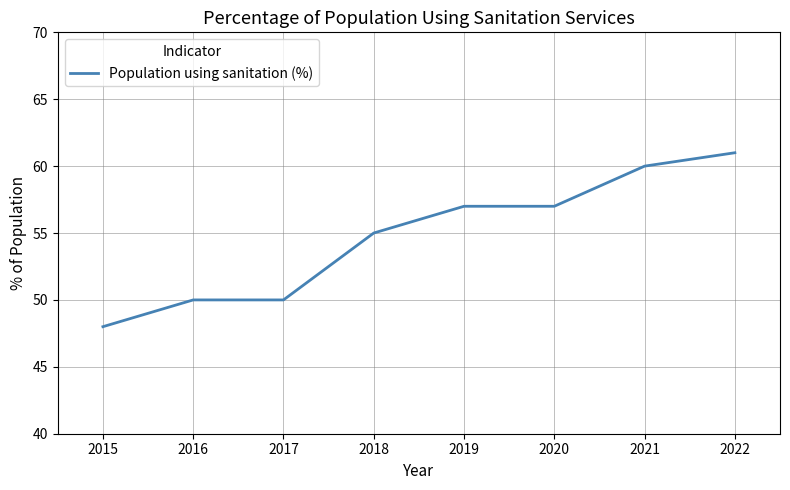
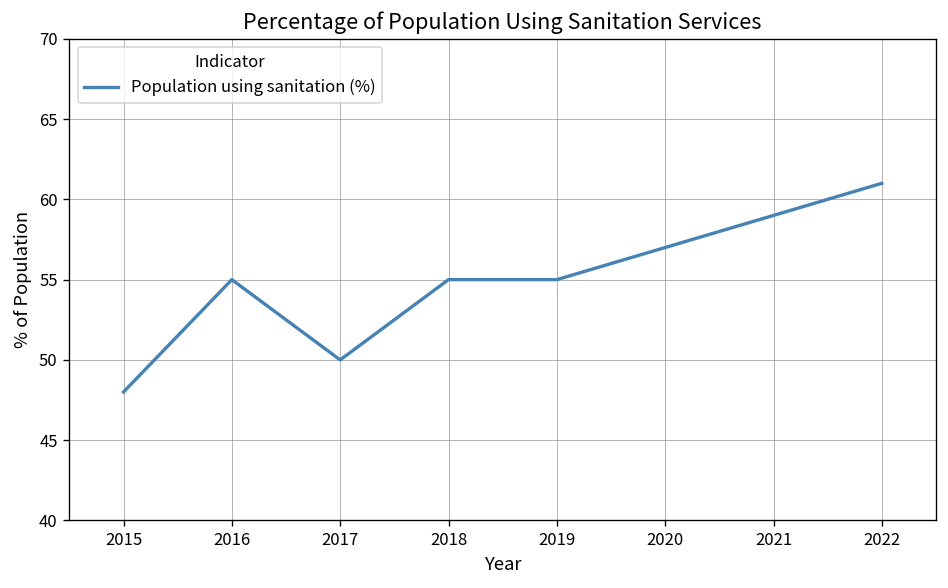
  {
    "2015": 48,
-   "2016": 50,
+   "2016": 55,
    "2017": 50,
    "2018": 55,
-   "2019": 57,
+   "2019": 55,
    "2020": 57,
-   "2021": 60,
+   "2021": 59,
    "2022": 61
  }
